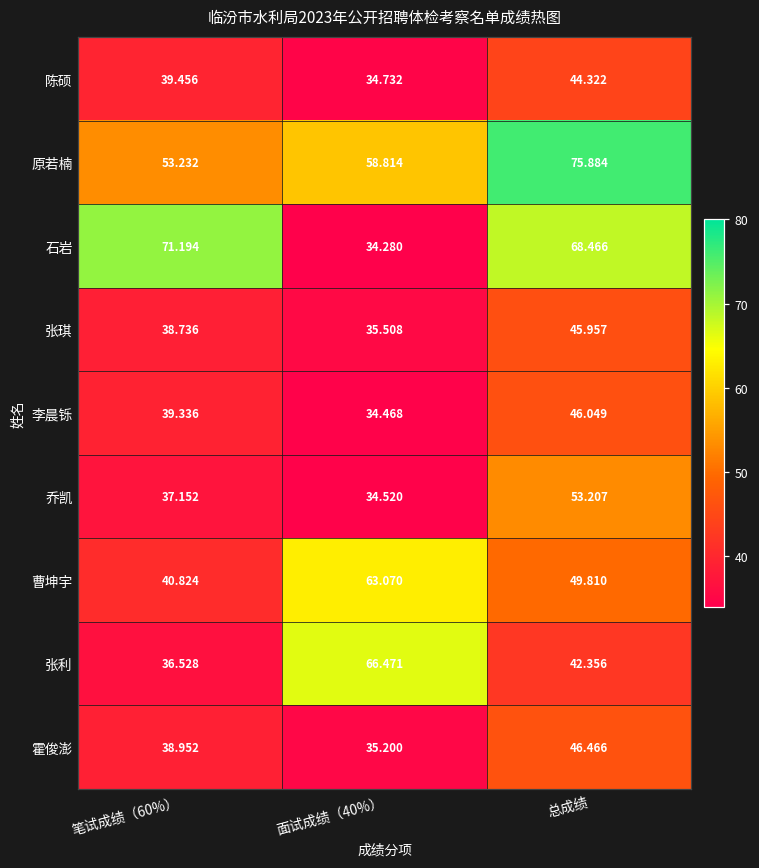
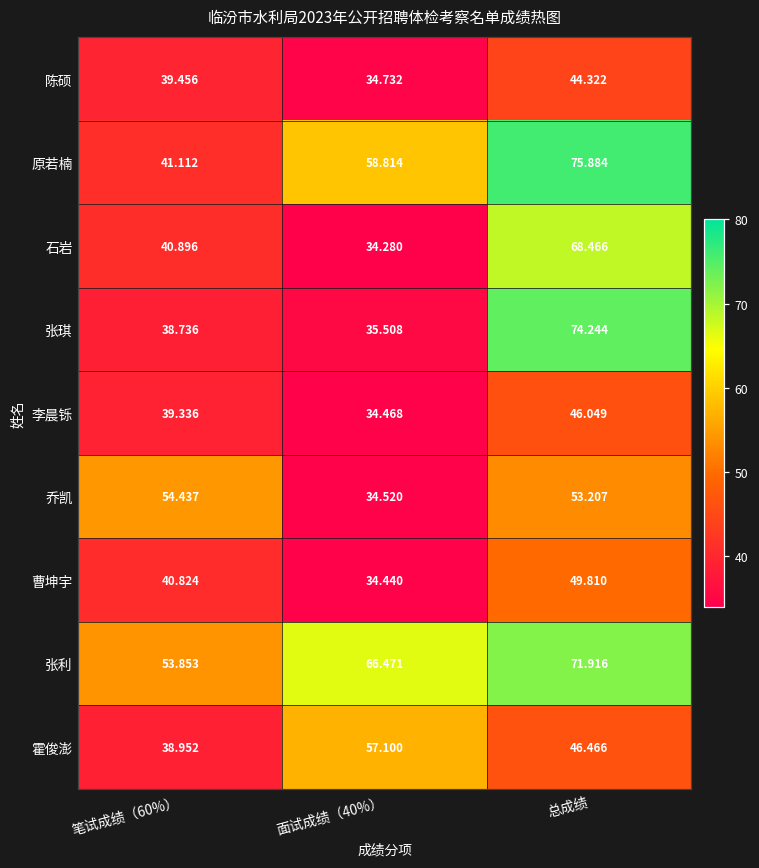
  {
    "陈硕": {
      "笔试成绩（60%）": 39.456,
      "面试成绩（40%）": 34.732,
      "总成绩": 44.322
    },
    "原若楠": {
-     "笔试成绩（60%）": 53.232,
+     "笔试成绩（60%）": 41.112,
      "面试成绩（40%）": 58.814,
      "总成绩": 75.884
    },
    "石岩": {
-     "笔试成绩（60%）": 71.194,
+     "笔试成绩（60%）": 40.896,
      "面试成绩（40%）": 34.280,
      "总成绩": 68.466
    },
    "张琪": {
      "笔试成绩（60%）": 38.736,
      "面试成绩（40%）": 35.508,
-     "总成绩": 45.957
+     "总成绩": 74.244
    },
    "李晨铄": {
      "笔试成绩（60%）": 39.336,
      "面试成绩（40%）": 34.468,
      "总成绩": 46.049
    },
    "乔凯": {
-     "笔试成绩（60%）": 37.152,
+     "笔试成绩（60%）": 54.437,
      "面试成绩（40%）": 34.520,
      "总成绩": 53.207
    },
    "曹坤宇": {
      "笔试成绩（60%）": 40.824,
-     "面试成绩（40%）": 63.070,
+     "面试成绩（40%）": 34.440,
      "总成绩": 49.810
    },
    "张利": {
-     "笔试成绩（60%）": 36.528,
+     "笔试成绩（60%）": 53.853,
      "面试成绩（40%）": 66.471,
-     "总成绩": 42.356
+     "总成绩": 71.916
    },
    "霍俊澎": {
      "笔试成绩（60%）": 38.952,
-     "面试成绩（40%）": 35.200,
+     "面试成绩（40%）": 57.100,
      "总成绩": 46.466
    }
  }
